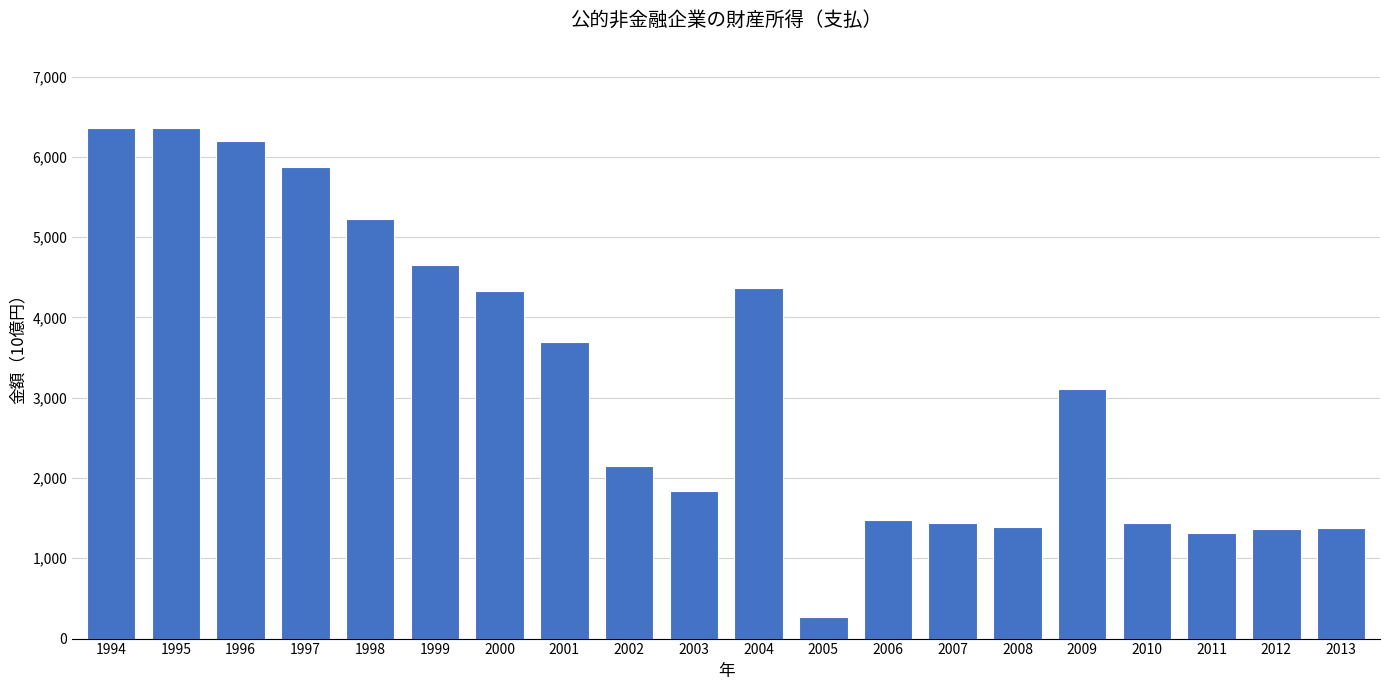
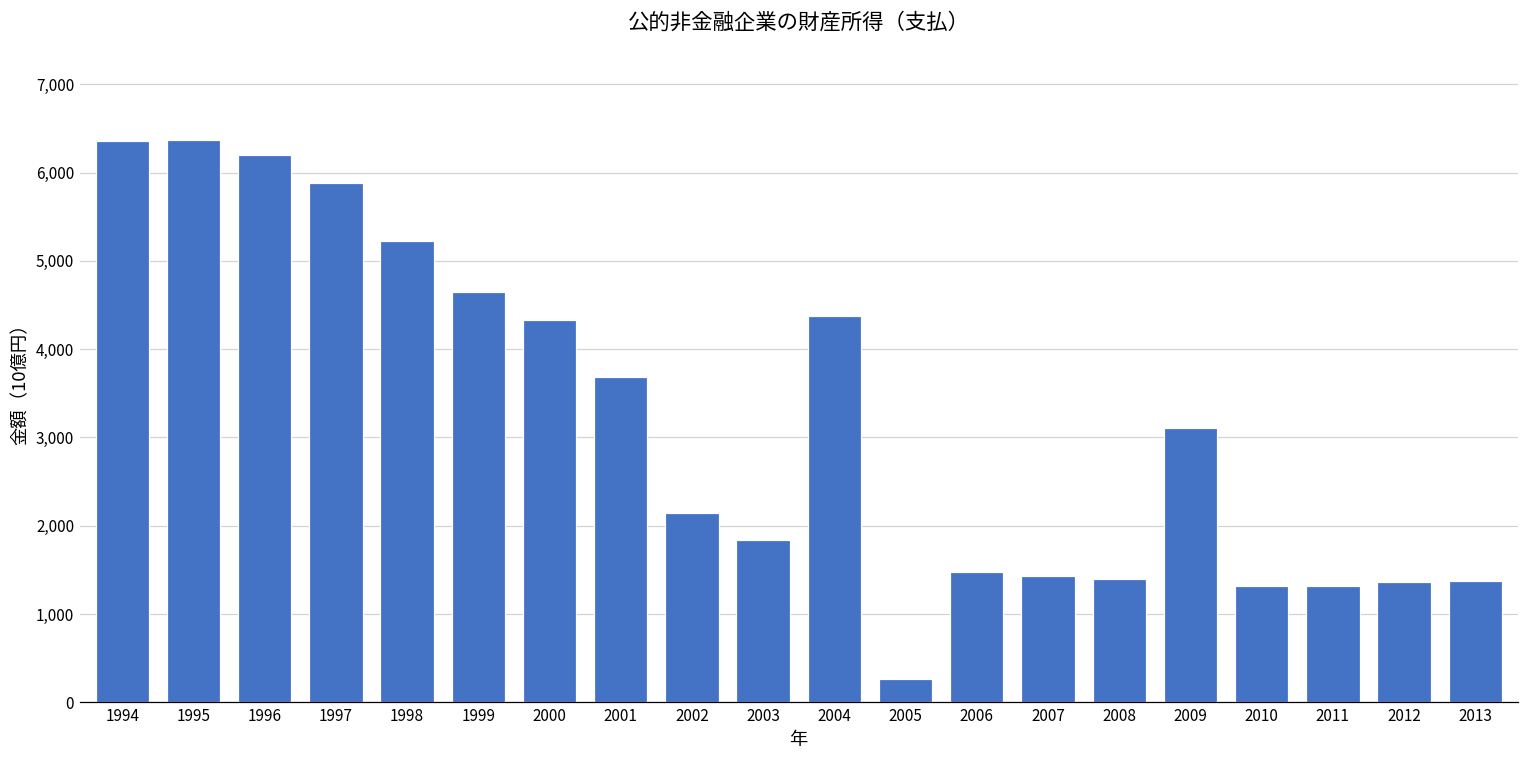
  {
    "1994": "6,400",
    "1995": "6,400",
    "1996": "6,200",
    "1997": "5,900",
    "1998": "5,200",
    "1999": "4,600",
    "2000": "4,300",
    "2001": "3,700",
    "2002": "2,100",
    "2003": "1,800",
    "2004": "4,400",
    "2005": "300",
    "2006": "1,500",
    "2007": "1,400",
    "2008": "1,400",
    "2009": "3,100",
-   "2010": "1,400",
+   "2010": "1,300",
    "2011": "1,300",
    "2012": "1,400",
    "2013": "1,400"
  }
